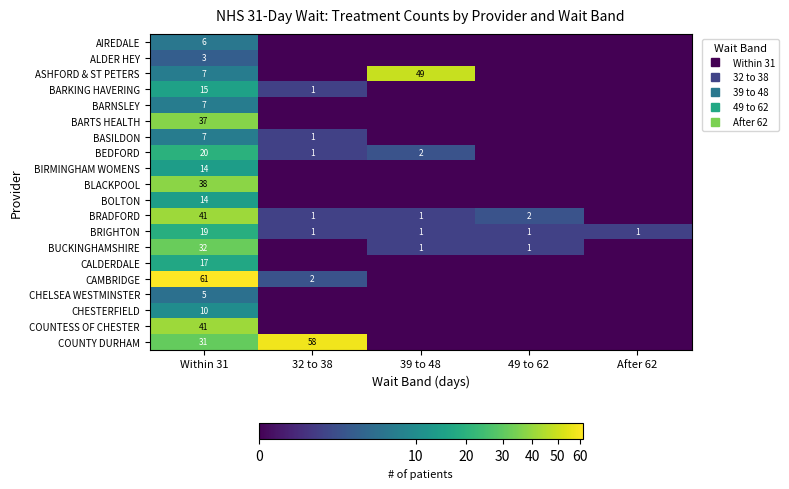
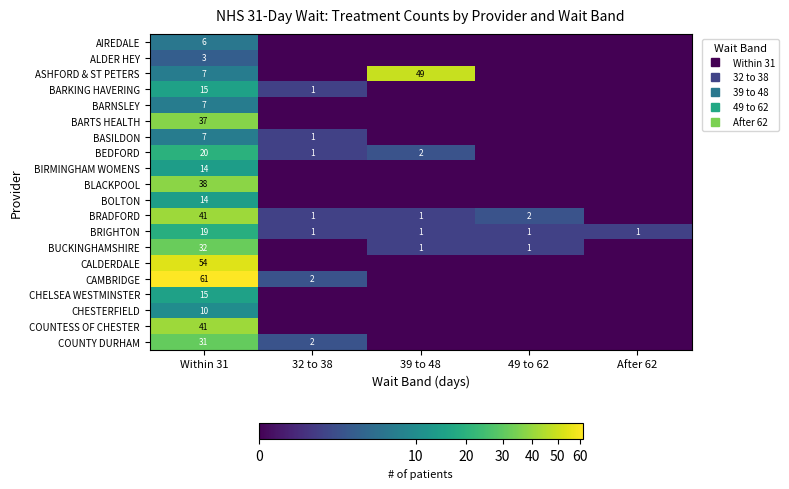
  {
    "AIREDALE": {
      "Within 31": 6
    },
    "ALDER HEY": {
      "Within 31": 3
    },
    "ASHFORD & ST PETERS": {
      "Within 31": 7,
      "39 to 48": 49
    },
    "BARKING HAVERING": {
      "Within 31": 15,
      "32 to 38": 1
    },
    "BARNSLEY": {
      "Within 31": 7
    },
    "BARTS HEALTH": {
      "Within 31": 37
    },
    "BASILDON": {
      "Within 31": 7,
      "32 to 38": 1
    },
    "BEDFORD": {
      "Within 31": 20,
      "32 to 38": 1,
      "39 to 48": 2
    },
    "BIRMINGHAM WOMENS": {
      "Within 31": 14
    },
    "BLACKPOOL": {
      "Within 31": 38
    },
    "BOLTON": {
      "Within 31": 14
    },
    "BRADFORD": {
      "Within 31": 41,
      "32 to 38": 1,
      "39 to 48": 1,
      "49 to 62": 2
    },
    "BRIGHTON": {
      "Within 31": 19,
      "32 to 38": 1,
      "39 to 48": 1,
      "49 to 62": 1,
      "After 62": 1
    },
    "BUCKINGHAMSHIRE": {
      "Within 31": 32,
      "39 to 48": 1,
      "49 to 62": 1
    },
    "CALDERDALE": {
-     "Within 31": 17
+     "Within 31": 54
    },
    "CAMBRIDGE": {
      "Within 31": 61,
      "32 to 38": 2
    },
    "CHELSEA WESTMINSTER": {
-     "Within 31": 5
+     "Within 31": 15
    },
    "CHESTERFIELD": {
      "Within 31": 10
    },
    "COUNTESS OF CHESTER": {
      "Within 31": 41
    },
    "COUNTY DURHAM": {
      "Within 31": 31,
-     "32 to 38": 58
+     "32 to 38": 2
    }
  }
